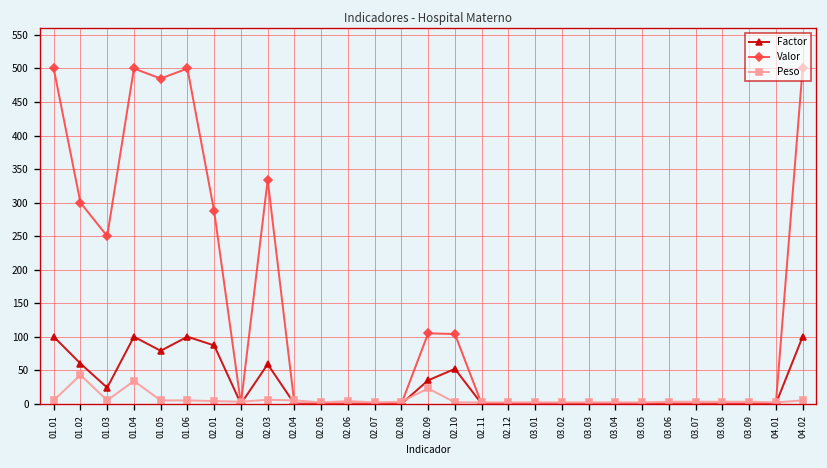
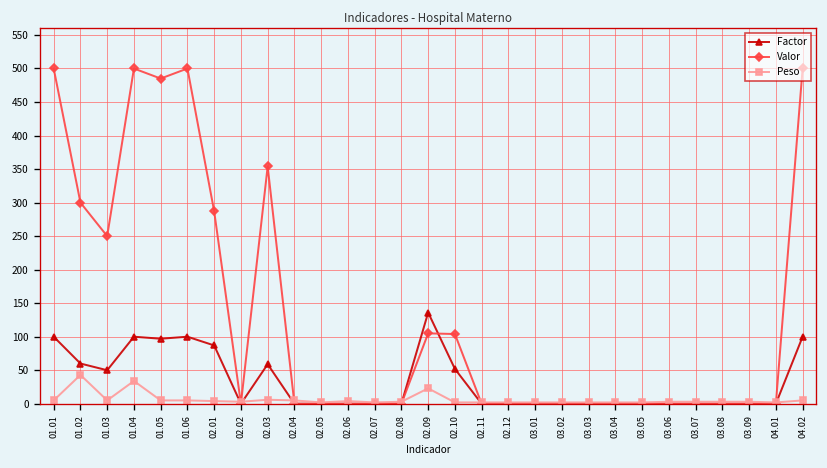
  {
    "Factor": {
      "01.01": 100,
      "01.02": 60,
-     "01.03": 20,
+     "01.03": 50,
      "01.04": 100,
-     "01.05": 80,
+     "01.05": 100,
      "01.06": 100,
      "02.01": 90,
      "02.03": 60,
-     "02.09": 40,
+     "02.09": 140,
      "02.10": 50,
      "04.02": 100
    },
    "Valor": {
      "01.01": 500,
      "01.02": 300,
      "01.03": 250,
      "01.04": 500,
      "01.05": 490,
      "01.06": 500,
      "02.01": 290,
-     "02.03": 330,
+     "02.03": 350,
      "02.09": 110,
      "02.10": 100
    },
    "Peso": {
      "01.01": 10,
      "01.02": 40,
      "01.03": 10,
      "01.04": 30,
      "01.05": 10,
      "01.06": 10,
      "02.01": 0,
      "02.03": 10,
      "02.04": 10,
      "02.09": 20,
      "02.10": 0,
      "04.02": 10
    }
  }
